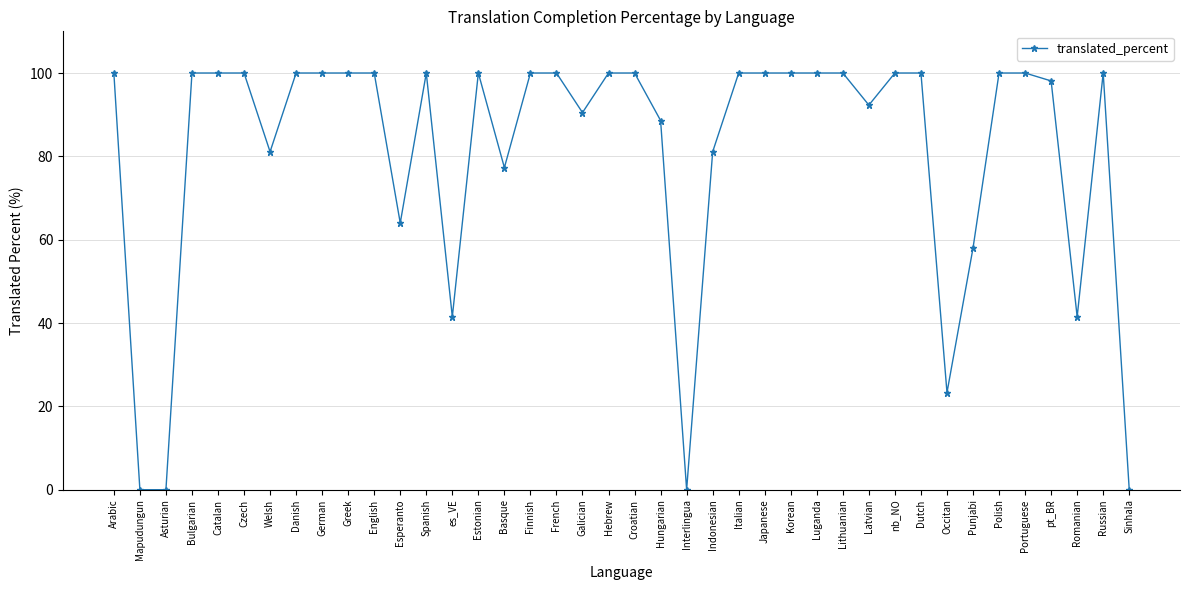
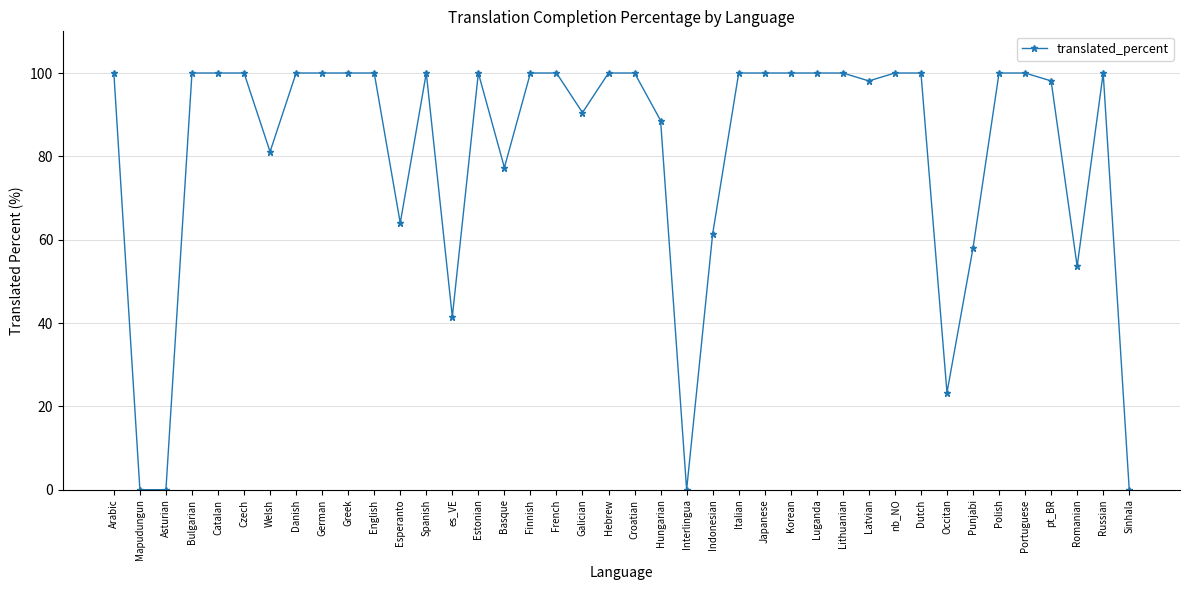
  {
    "Arabic": 100,
    "Mapudungun": 0,
    "Asturian": 0,
    "Bulgarian": 100,
    "Catalan": 100,
    "Czech": 100,
    "Welsh": 81,
    "Danish": 100,
    "German": 100,
    "Greek": 100,
    "English": 100,
    "Esperanto": 64,
    "Spanish": 100,
    "es_VE": 42,
    "Estonian": 100,
    "Basque": 77,
    "Finnish": 100,
    "French": 100,
    "Galician": 91,
    "Hebrew": 100,
    "Croatian": 100,
    "Hungarian": 89,
    "Interlingua": 0,
-   "Indonesian": 81,
+   "Indonesian": 61,
    "Italian": 100,
    "Japanese": 100,
    "Korean": 100,
    "Luganda": 100,
    "Lithuanian": 100,
-   "Latvian": 92,
+   "Latvian": 98,
    "nb_NO": 100,
    "Dutch": 100,
    "Occitan": 23,
    "Punjabi": 58,
    "Polish": 100,
    "Portuguese": 100,
    "pt_BR": 98,
-   "Romanian": 42,
+   "Romanian": 54,
    "Russian": 100,
    "Sinhala": 0
  }
